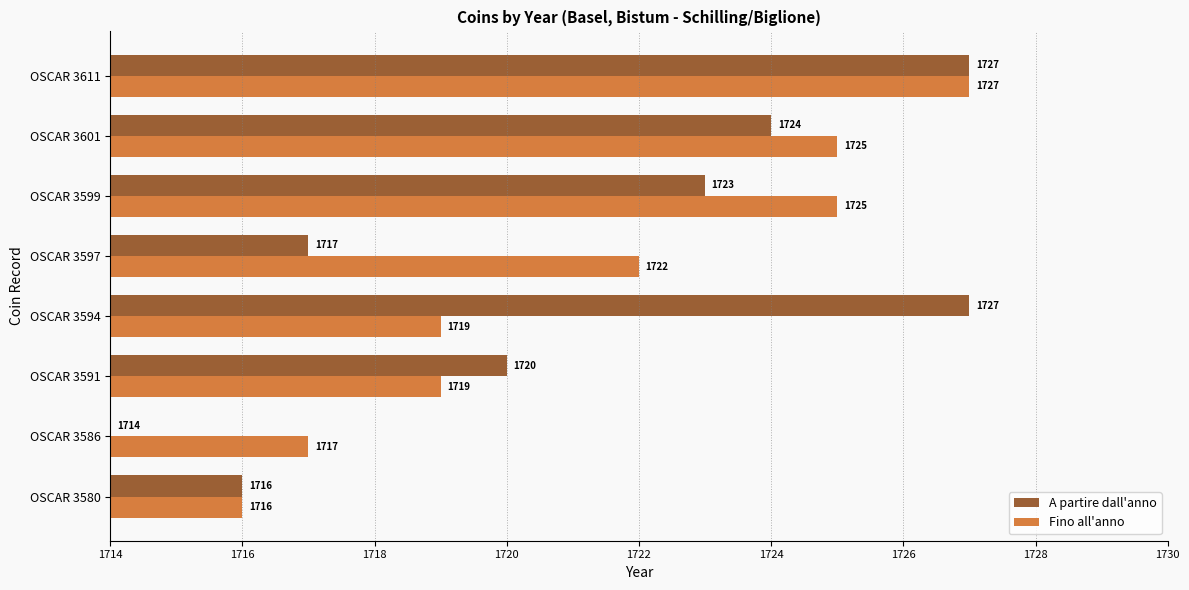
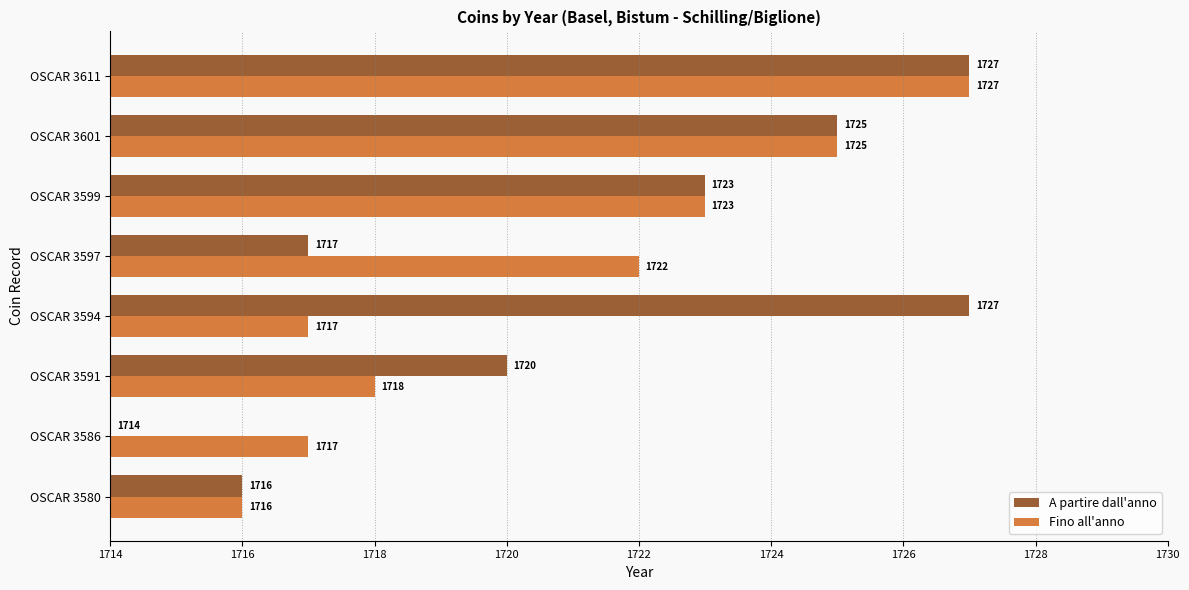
  {
    "A partire dall'anno": {
      "OSCAR 3611": 1727,
-     "OSCAR 3601": 1724,
+     "OSCAR 3601": 1725,
      "OSCAR 3599": 1723,
      "OSCAR 3597": 1717,
      "OSCAR 3594": 1727,
      "OSCAR 3591": 1720,
      "OSCAR 3586": 1714,
      "OSCAR 3580": 1716
    },
    "Fino all'anno": {
      "OSCAR 3611": 1727,
      "OSCAR 3601": 1725,
-     "OSCAR 3599": 1725,
+     "OSCAR 3599": 1723,
      "OSCAR 3597": 1722,
-     "OSCAR 3594": 1719,
-     "OSCAR 3591": 1719,
+     "OSCAR 3594": 1717,
+     "OSCAR 3591": 1718,
      "OSCAR 3586": 1717,
      "OSCAR 3580": 1716
    }
  }
